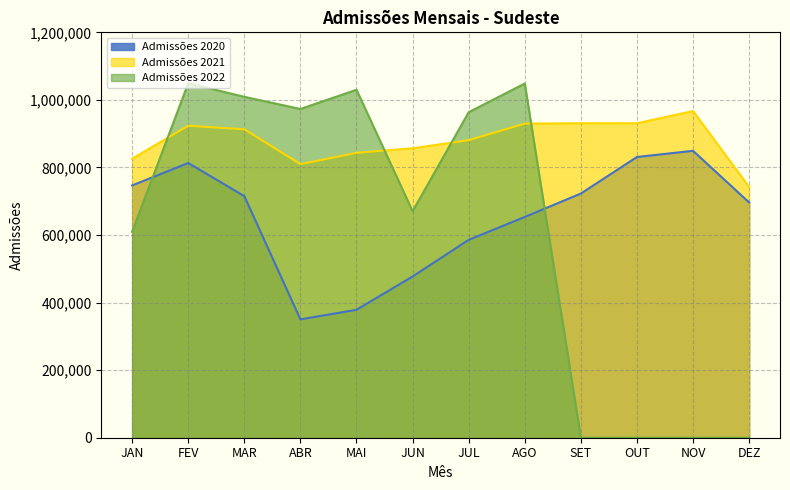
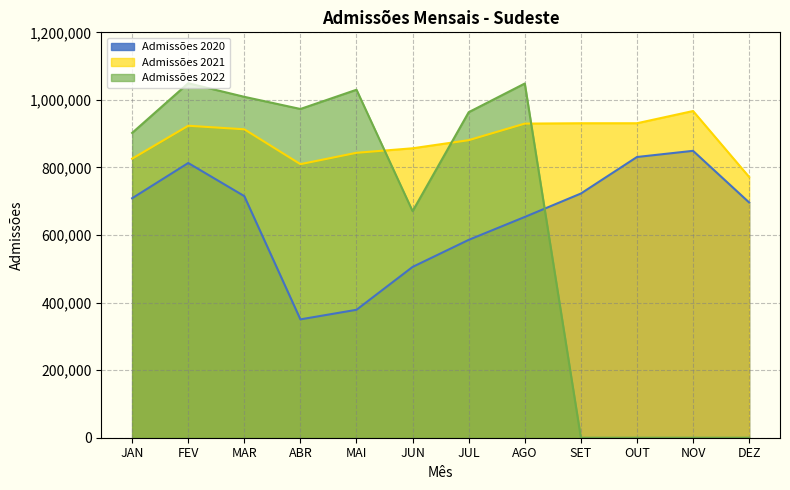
  {
    "Admissões 2020": {
-     "JAN": "750,000",
+     "JAN": "710,000",
      "FEV": "810,000",
      "MAR": "720,000",
      "ABR": "350,000",
      "MAI": "380,000",
-     "JUN": "480,000",
+     "JUN": "510,000",
      "JUL": "590,000",
      "AGO": "650,000",
      "SET": "720,000",
      "OUT": "830,000",
      "NOV": "850,000",
      "DEZ": "700,000"
    },
    "Admissões 2021": {
      "JAN": "830,000",
      "FEV": "920,000",
      "MAR": "910,000",
      "ABR": "810,000",
      "MAI": "840,000",
      "JUN": "860,000",
      "JUL": "880,000",
      "AGO": "930,000",
      "SET": "930,000",
      "OUT": "930,000",
      "NOV": "970,000",
-     "DEZ": "740,000"
+     "DEZ": "770,000"
    },
    "Admissões 2022": {
-     "JAN": "610,000",
+     "JAN": "900,000",
      "MAR": "1,010,000",
      "ABR": "970,000",
      "MAI": "1,030,000",
      "JUN": "670,000",
      "JUL": "960,000",
      "AGO": "1,050,000",
      "SET": "0",
      "OUT": "0",
      "NOV": "0",
      "DEZ": "0"
    }
  }
